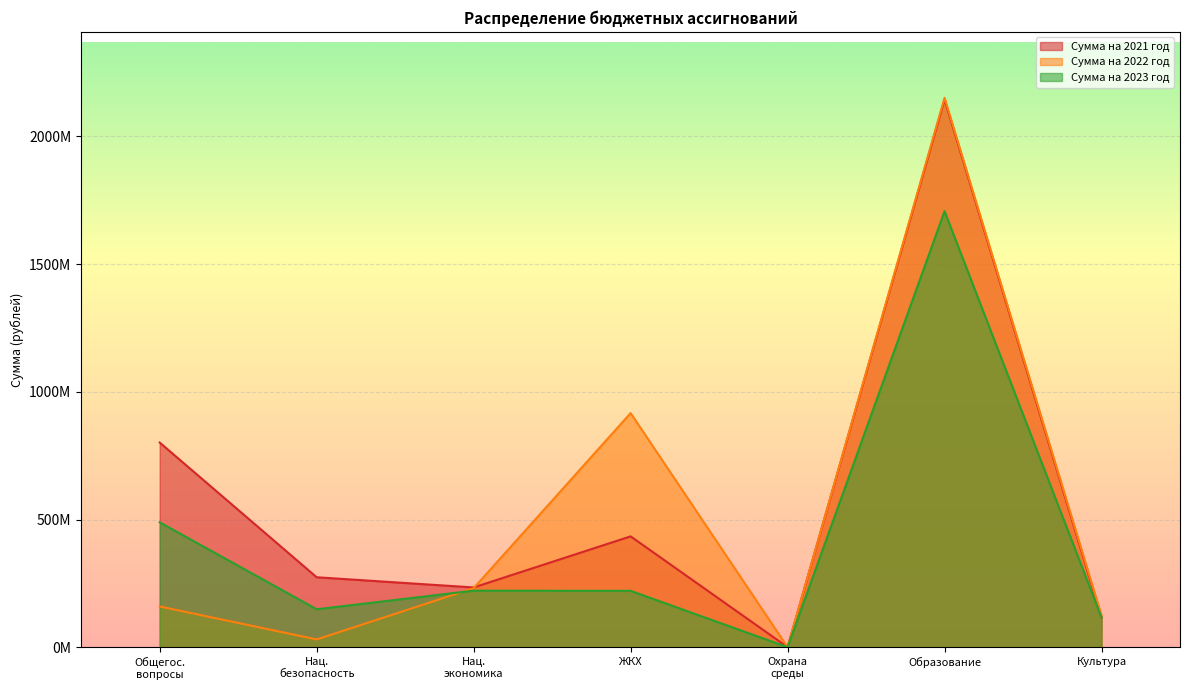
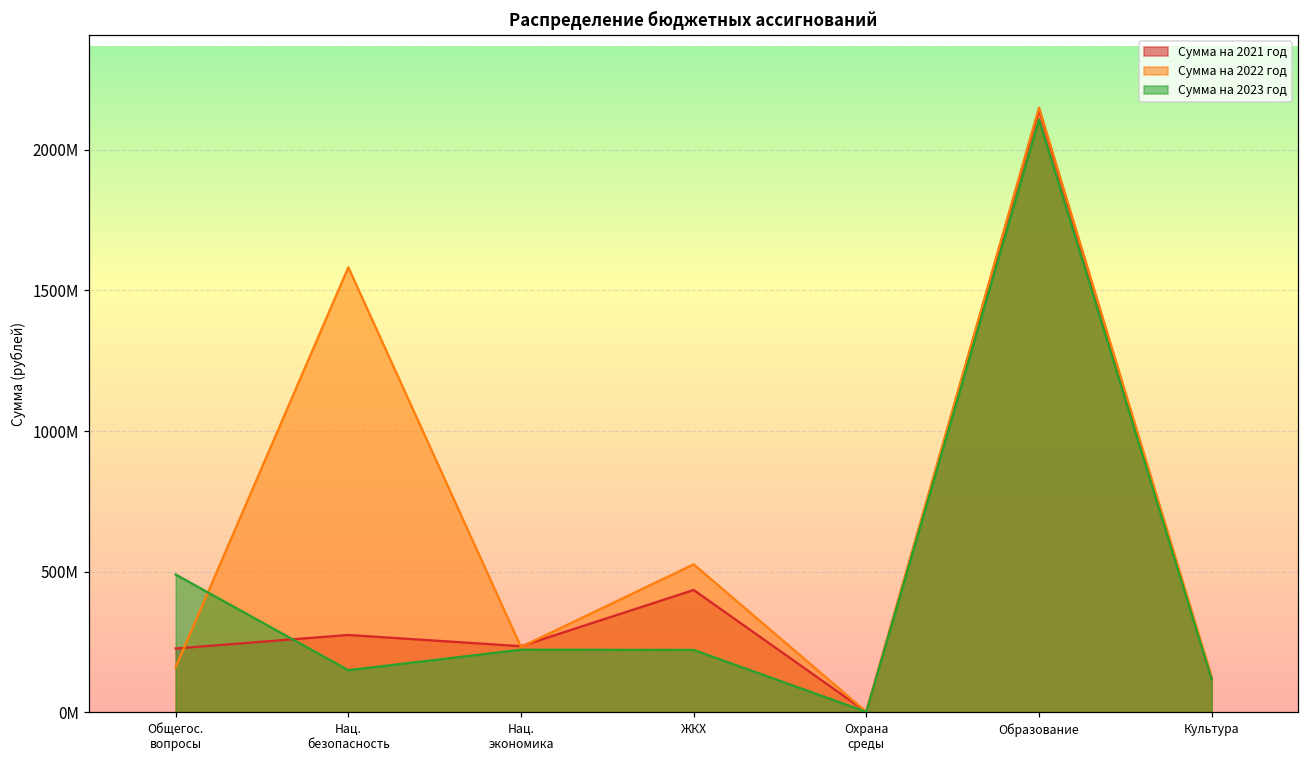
  {
    "Сумма на 2021 год": {
-     "Общегос. вопросы": 800000000,
+     "Общегос. вопросы": 230000000,
      "Нац. безопасность": 270000000,
      "ЖКХ": 430000000
    },
    "Сумма на 2022 год": {
      "Общегос. вопросы": 160000000,
-     "Нац. безопасность": 30000000,
-     "ЖКХ": 920000000
+     "Нац. безопасность": 1580000000,
+     "ЖКХ": 530000000
    },
    "Сумма на 2023 год": {
      "Общегос. вопросы": 490000000,
      "Нац. безопасность": 150000000,
      "ЖКХ": 220000000,
-     "Образование": 1710000000
+     "Образование": 2110000000
    }
  }
